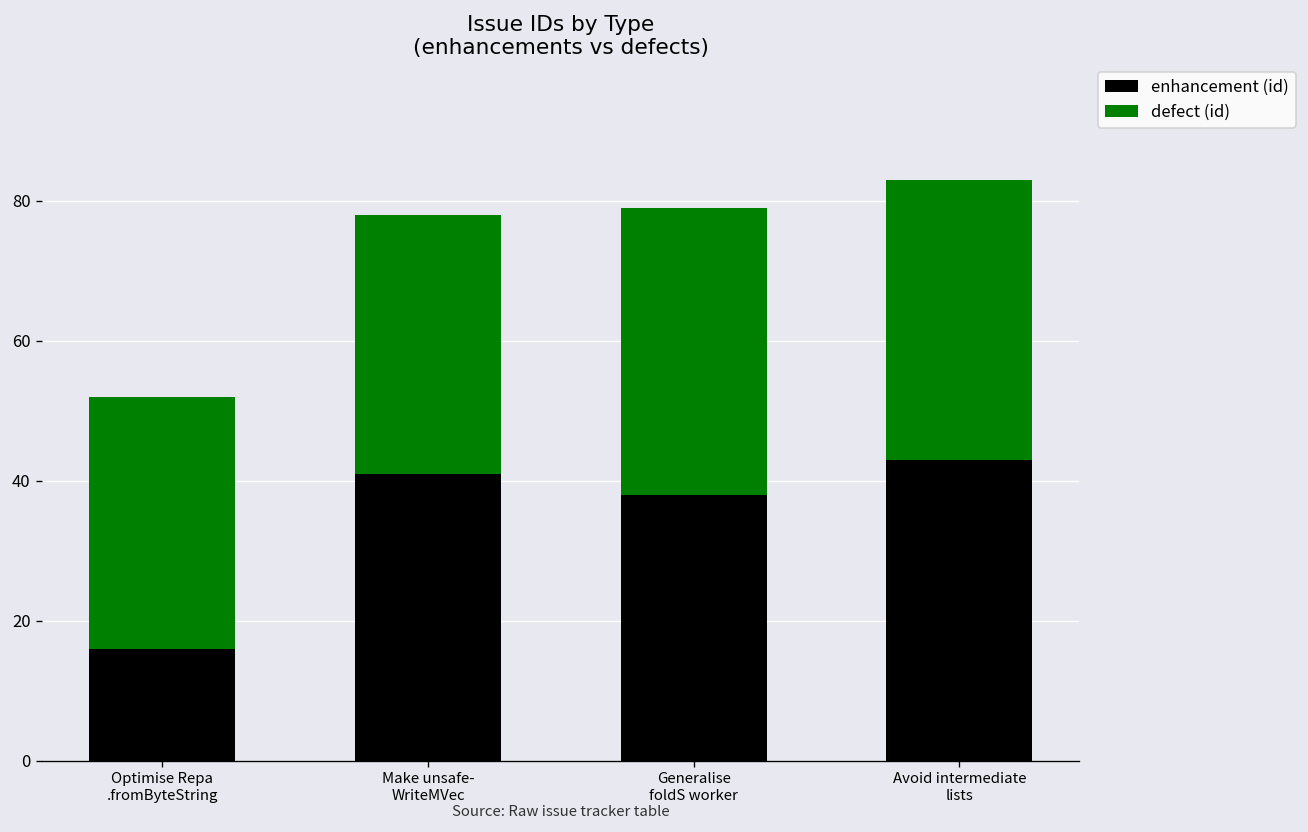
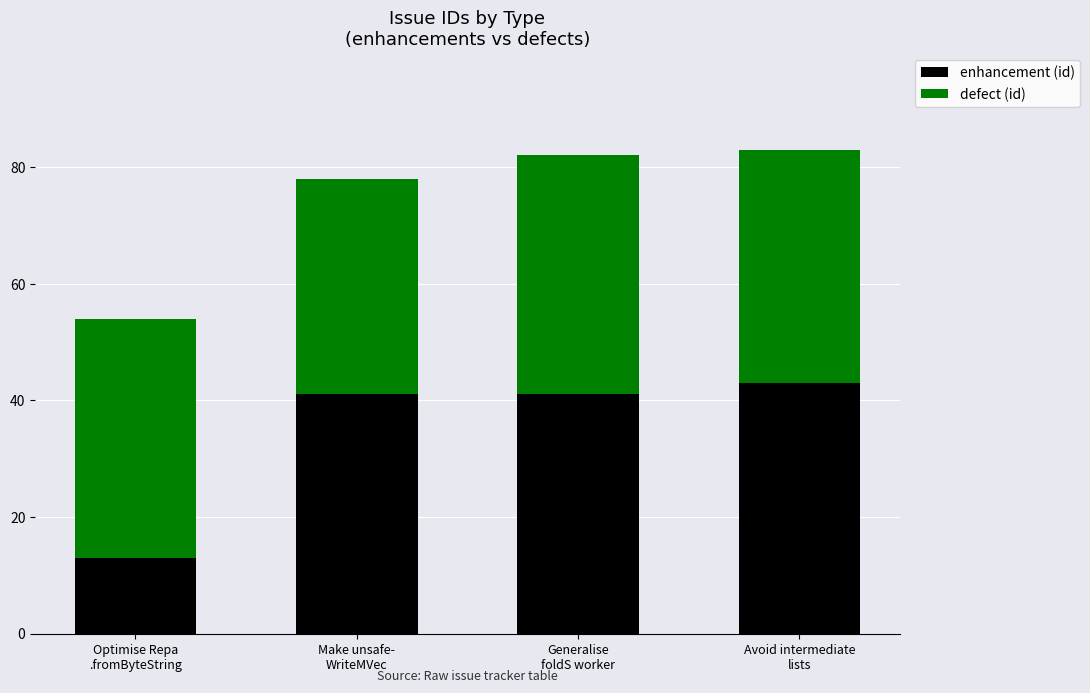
  {
    "enhancement (id)": {
-     "Optimise Repa .fromByteString": 16,
+     "Optimise Repa .fromByteString": 13,
      "Make unsafe- WriteMVec": 41,
-     "Generalise foldS worker": 38,
+     "Generalise foldS worker": 41,
      "Avoid intermediate lists": 43
    },
    "defect (id)": {
-     "Optimise Repa .fromByteString": 36,
+     "Optimise Repa .fromByteString": 41,
      "Make unsafe- WriteMVec": 37,
      "Generalise foldS worker": 41,
      "Avoid intermediate lists": 40
    }
  }
